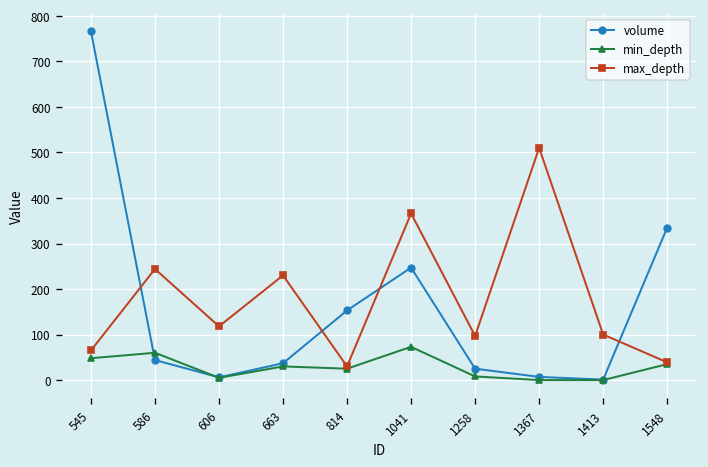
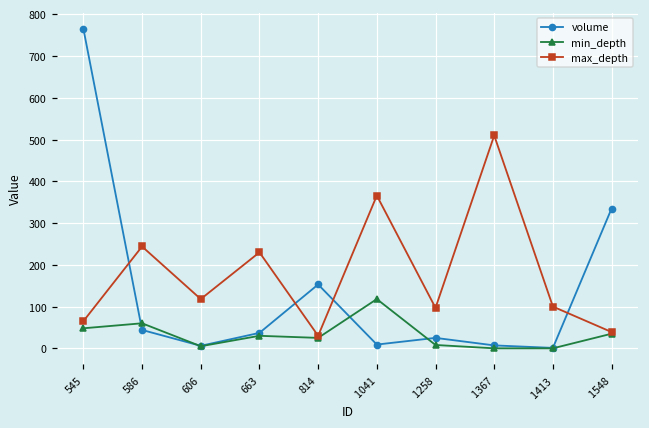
  {
    "volume": {
      "545": 770,
      "586": 40,
      "663": 40,
      "814": 150,
-     "1041": 250,
+     "1041": 10,
      "1258": 30,
      "1367": 10,
      "1548": 340
    },
    "min_depth": {
      "545": 50,
      "586": 60,
      "663": 30,
-     "1041": 70,
+     "1041": 120,
      "1258": 10,
      "1367": 0
    },
    "max_depth": {
      "545": 70,
      "586": 240,
      "606": 120,
      "663": 230,
      "1041": 370,
      "1258": 100,
      "1367": 510,
      "1413": 100
    }
  }
